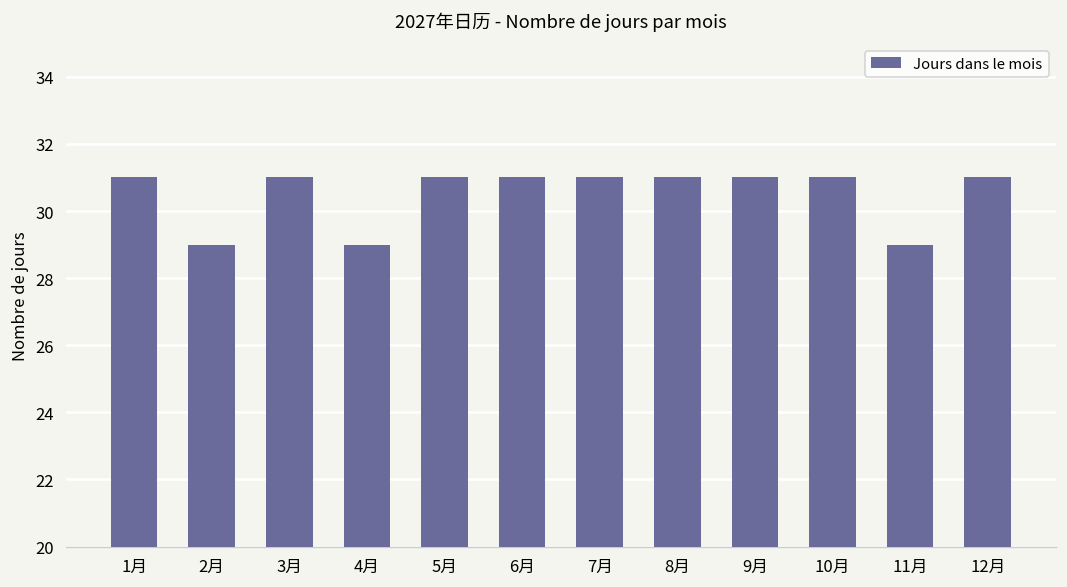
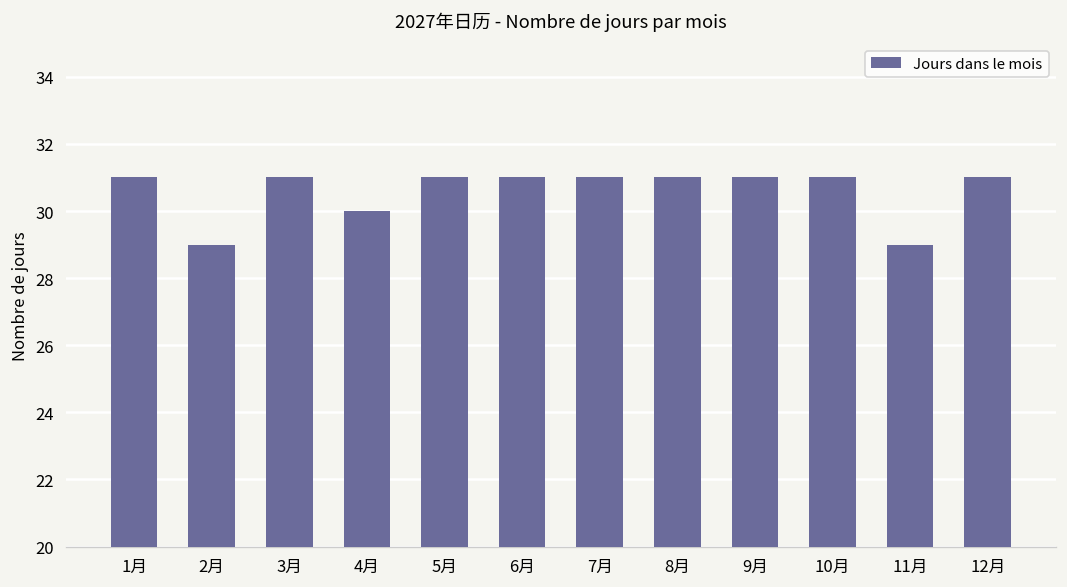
  {
    "1月": 31,
    "2月": 29,
    "3月": 31,
-   "4月": 29,
+   "4月": 30,
    "5月": 31,
    "6月": 31,
    "7月": 31,
    "8月": 31,
    "9月": 31,
    "10月": 31,
    "11月": 29,
    "12月": 31
  }
